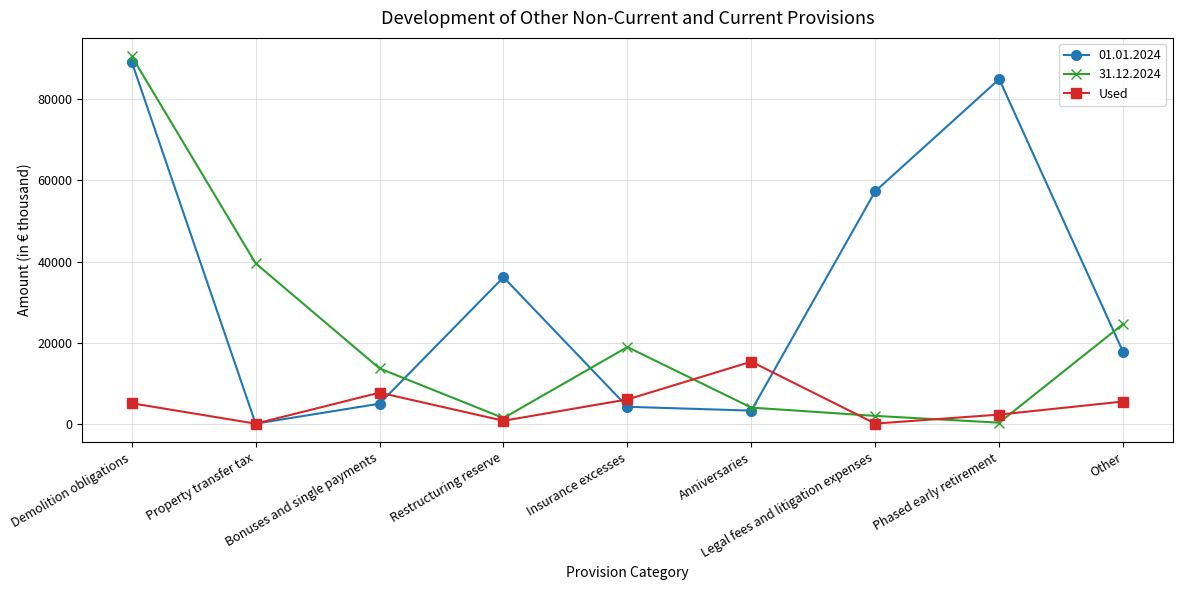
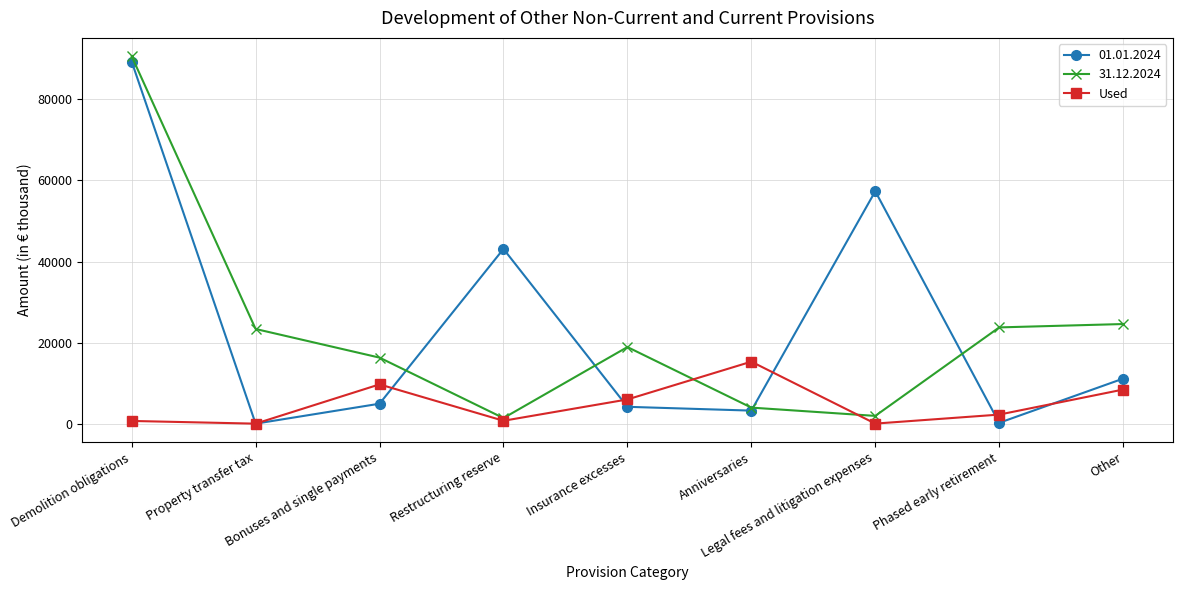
  {
    "01.01.2024": {
      "Demolition obligations": 89000,
      "Bonuses and single payments": 5000,
-     "Restructuring reserve": 36000,
+     "Restructuring reserve": 43000,
      "Insurance excesses": 4000,
      "Anniversaries": 3000,
      "Legal fees and litigation expenses": 57000,
-     "Phased early retirement": 85000,
-     "Other": 18000
+     "Phased early retirement": 0,
+     "Other": 11000
    },
    "31.12.2024": {
      "Demolition obligations": 91000,
-     "Property transfer tax": 40000,
-     "Bonuses and single payments": 14000,
+     "Property transfer tax": 23000,
+     "Bonuses and single payments": 16000,
      "Restructuring reserve": 1000,
      "Insurance excesses": 19000,
      "Anniversaries": 4000,
      "Legal fees and litigation expenses": 2000,
-     "Phased early retirement": 0,
+     "Phased early retirement": 24000,
      "Other": 25000
    },
    "Used": {
-     "Demolition obligations": 5000,
-     "Bonuses and single payments": 8000,
+     "Demolition obligations": 1000,
+     "Bonuses and single payments": 10000,
      "Restructuring reserve": 1000,
      "Insurance excesses": 6000,
      "Anniversaries": 15000,
      "Legal fees and litigation expenses": 0,
      "Phased early retirement": 2000,
-     "Other": 5000
+     "Other": 8000
    }
  }
